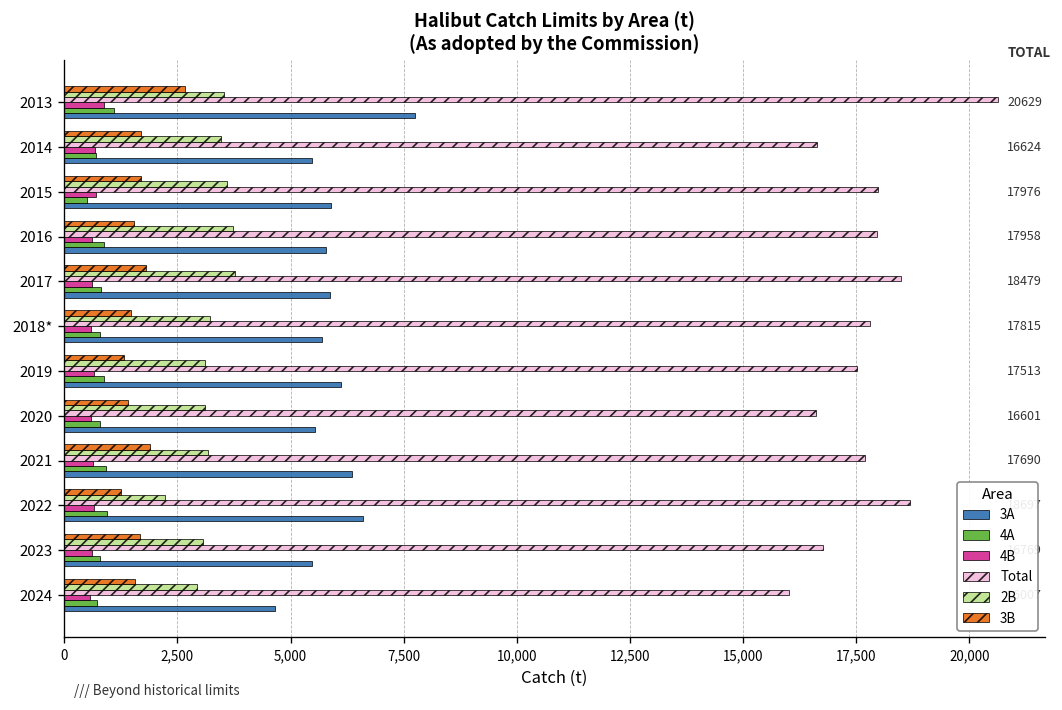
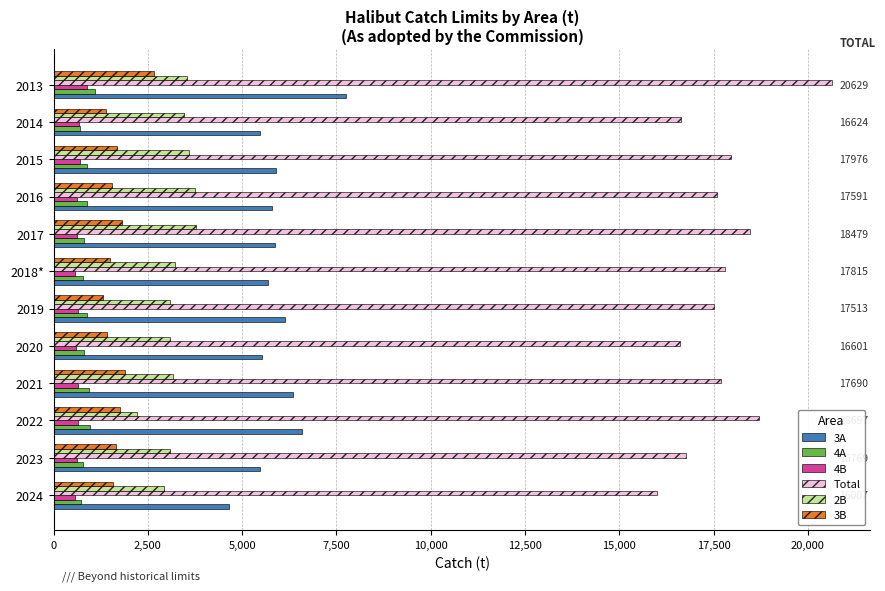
  {
    "3A": {
      "2013": "7,700",
      "2014": "5,500",
      "2015": "5,900",
      "2016": "5,800",
      "2017": "5,900",
      "2018*": "5,700",
      "2019": "6,100",
      "2020": "5,500",
      "2021": "6,400",
      "2022": "6,600",
      "2023": "5,500",
      "2024": "4,600"
    },
    "4A": {
      "2013": "1,100",
      "2014": "700",
-     "2015": "500",
+     "2015": "900",
      "2016": "900",
      "2017": "800",
      "2018*": "800",
      "2019": "900",
      "2020": "800",
      "2021": "900",
      "2022": "1,000",
      "2023": "800",
      "2024": "700"
    },
    "4B": {
      "2013": "900",
      "2014": "700",
      "2015": "700",
      "2016": "600",
      "2017": "600",
      "2018*": "600",
      "2019": "700",
      "2020": "600",
      "2021": "600",
      "2022": "700",
      "2023": "600",
      "2024": "600"
    },
    "Total": {
      "2013": "20629",
-     "2016": "17958"
+     "2016": "17591"
    },
    "2B": {
      "2013": "3,500",
      "2014": "3,500",
      "2015": "3,600",
      "2016": "3,700",
      "2017": "3,800",
      "2018*": "3,200",
      "2019": "3,100",
      "2020": "3,100",
      "2021": "3,200",
      "2022": "2,200",
      "2023": "3,100",
      "2024": "2,900"
    },
    "3B": {
      "2013": "2,700",
-     "2014": "1,700",
+     "2014": "1,400",
      "2015": "1,700",
      "2016": "1,500",
      "2017": "1,800",
      "2018*": "1,500",
      "2019": "1,300",
      "2020": "1,400",
      "2021": "1,900",
-     "2022": "1,300",
+     "2022": "1,800",
      "2023": "1,700",
      "2024": "1,600"
    }
  }
